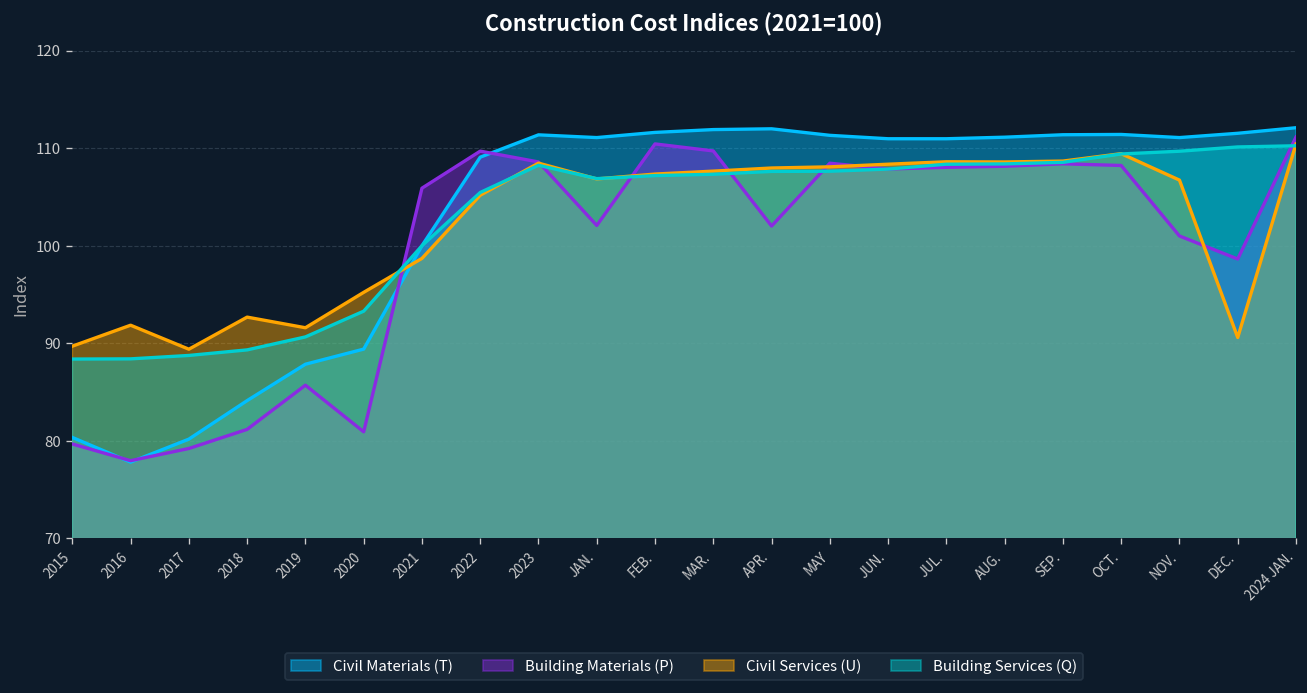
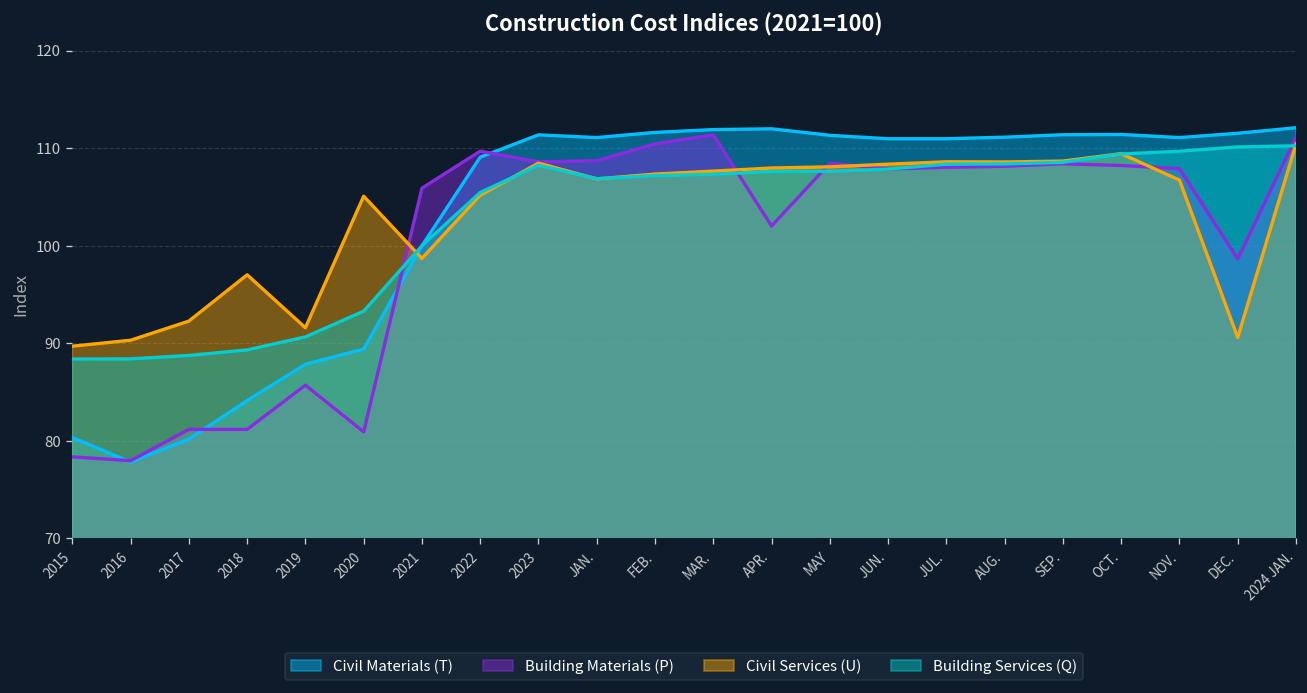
  {
    "Building Materials (P)": {
-     "2015": 80,
-     "2017": 79,
+     "2015": 78,
+     "2017": 81,
      "2018": 81,
      "2019": 86,
      "2020": 81,
      "2021": 106,
      "2022": 110,
-     "JAN.": 102,
+     "JAN.": 109,
      "FEB.": 110,
-     "MAR.": 110,
+     "MAR.": 111,
      "APR.": 102,
      "MAY": 108,
      "JUL.": 108,
      "OCT.": 108,
-     "NOV.": 101,
+     "NOV.": 108,
      "DEC.": 99,
      "2024 JAN.": 111
    },
    "Civil Services (U)": {
      "2015": 90,
-     "2016": 92,
-     "2017": 89,
-     "2018": 93,
+     "2016": 90,
+     "2017": 92,
+     "2018": 97,
      "2019": 92,
-     "2020": 95,
+     "2020": 105,
      "2021": 99,
      "MAR.": 108,
      "APR.": 108,
      "MAY": 108,
      "JUN.": 108,
      "NOV.": 107,
      "DEC.": 91
    }
  }
